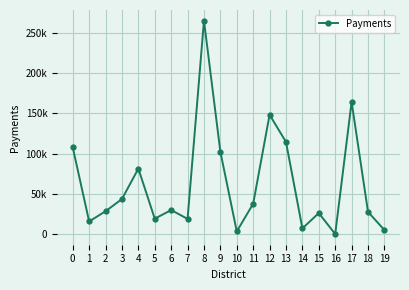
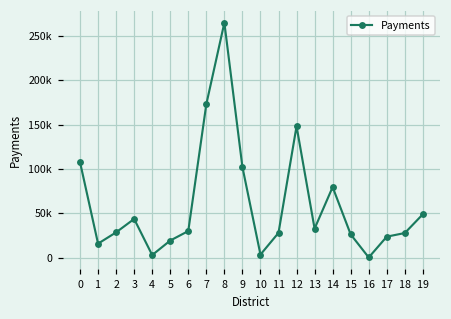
  {
    "0": 110000,
    "1": 20000,
    "2": 30000,
    "3": 40000,
-   "4": 80000,
+   "4": 0,
    "5": 20000,
    "6": 30000,
-   "7": 20000,
+   "7": 170000,
    "8": 270000,
    "9": 100000,
    "10": 0,
-   "11": 40000,
+   "11": 30000,
    "12": 150000,
-   "13": 110000,
-   "14": 10000,
+   "13": 30000,
+   "14": 80000,
    "15": 30000,
    "16": 0,
-   "17": 160000,
+   "17": 20000,
    "18": 30000,
-   "19": 10000
+   "19": 50000
  }
